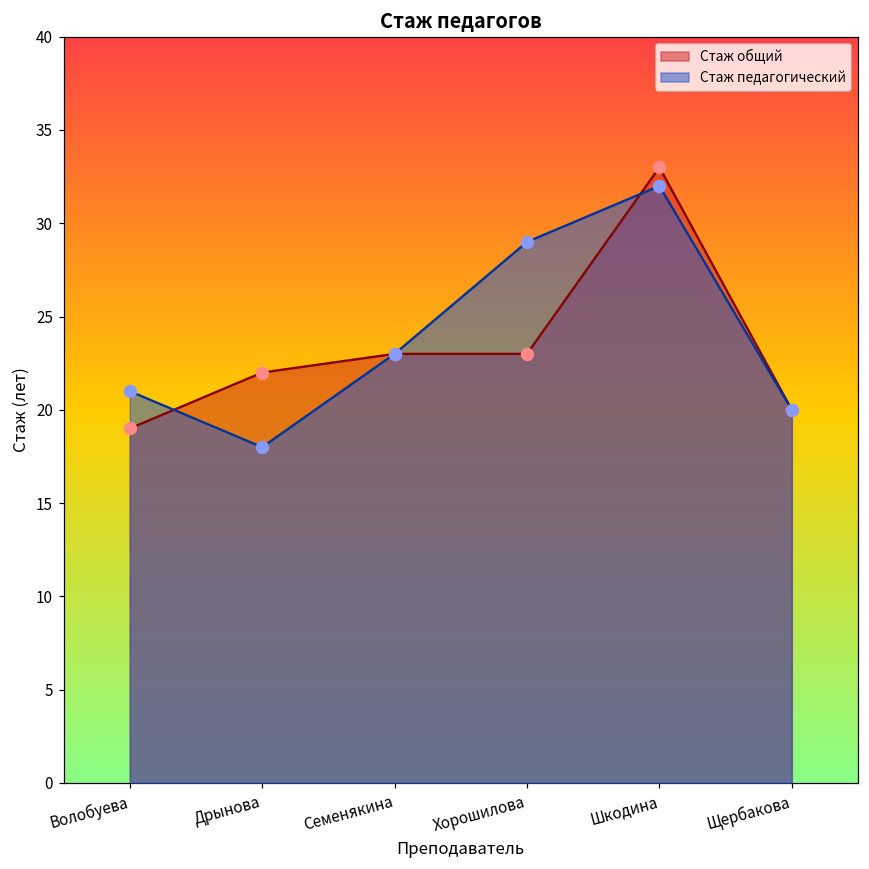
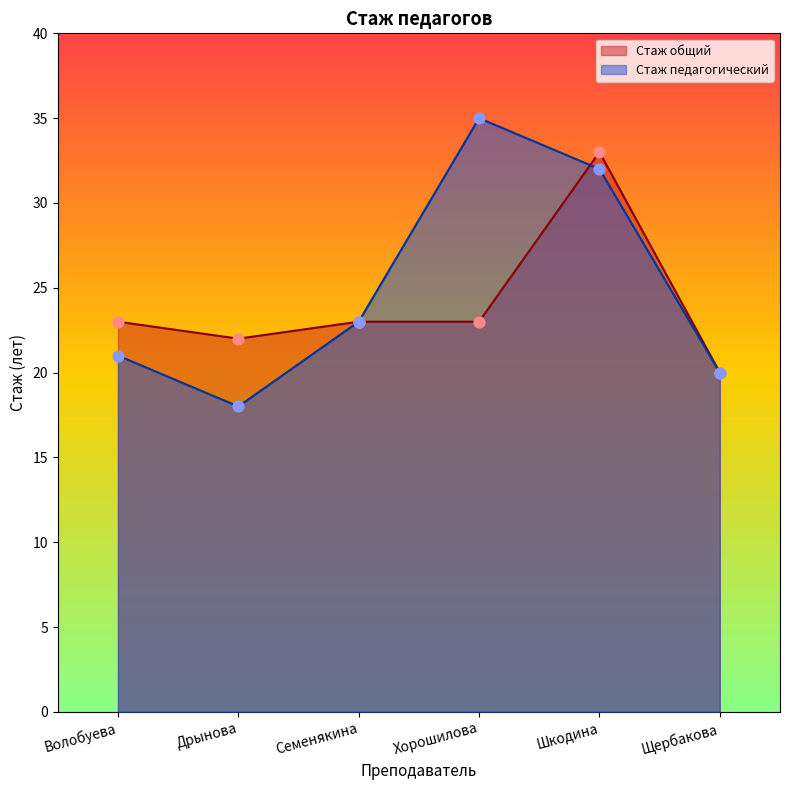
  {
    "Стаж общий": {
-     "Волобуева": 19,
+     "Волобуева": 23,
      "Дрынова": 22,
      "Хорошилова": 23,
      "Шкодина": 33
    },
    "Стаж педагогический": {
      "Волобуева": 21,
      "Дрынова": 18,
-     "Хорошилова": 29,
+     "Хорошилова": 35,
      "Шкодина": 32
    }
  }
